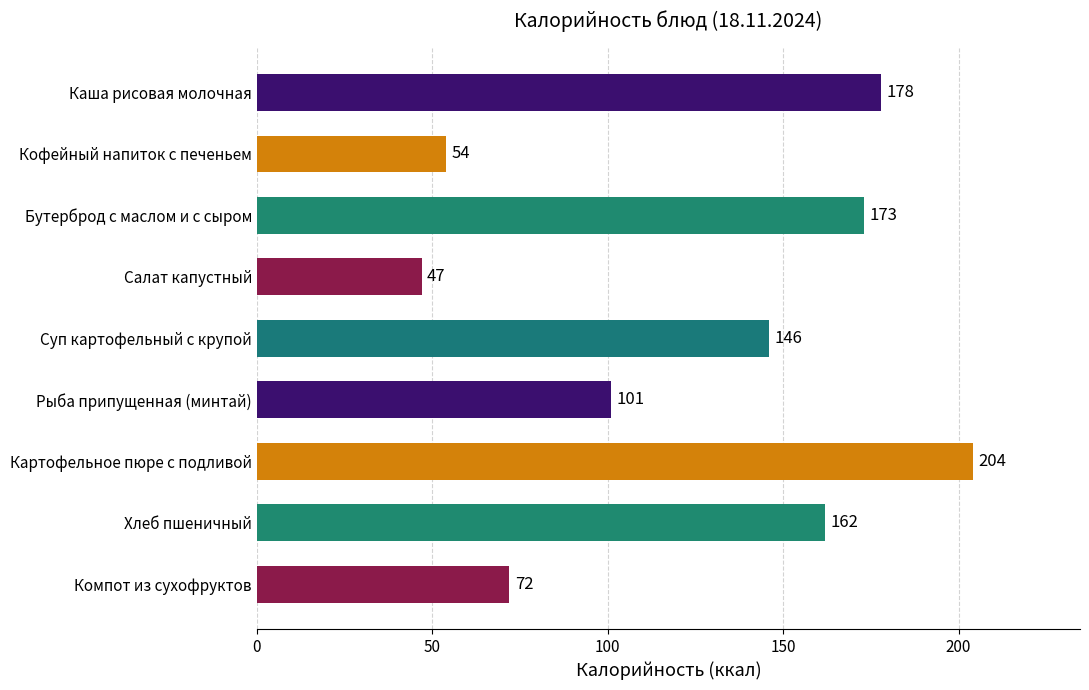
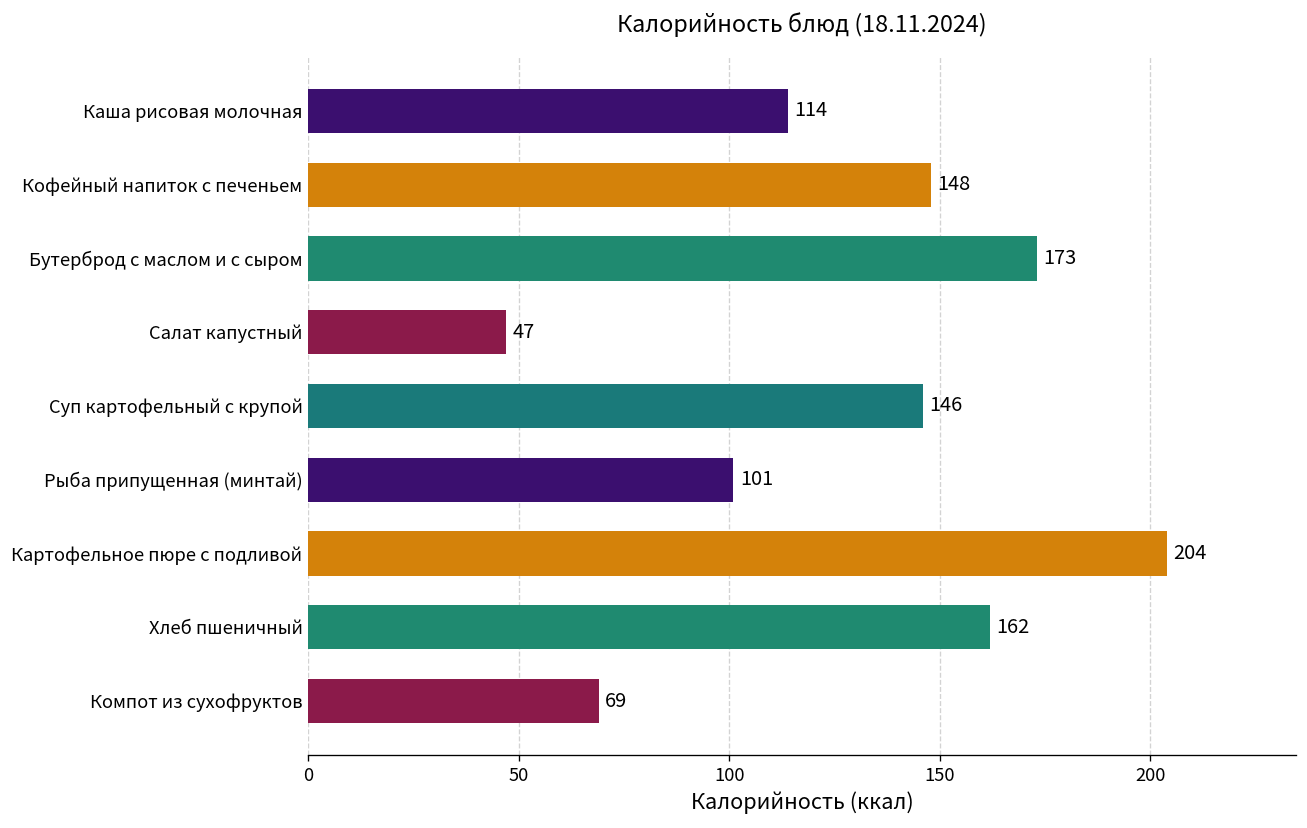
  {
-   "Каша рисовая молочная": 178,
-   "Кофейный напиток с печеньем": 54,
+   "Каша рисовая молочная": 114,
+   "Кофейный напиток с печеньем": 148,
    "Бутерброд с маслом и с сыром": 173,
    "Салат капустный": 47,
    "Суп картофельный с крупой": 146,
    "Рыба припущенная (минтай)": 101,
    "Картофельное пюре с подливой": 204,
    "Хлеб пшеничный": 162,
-   "Компот из сухофруктов": 72
+   "Компот из сухофруктов": 69
  }
